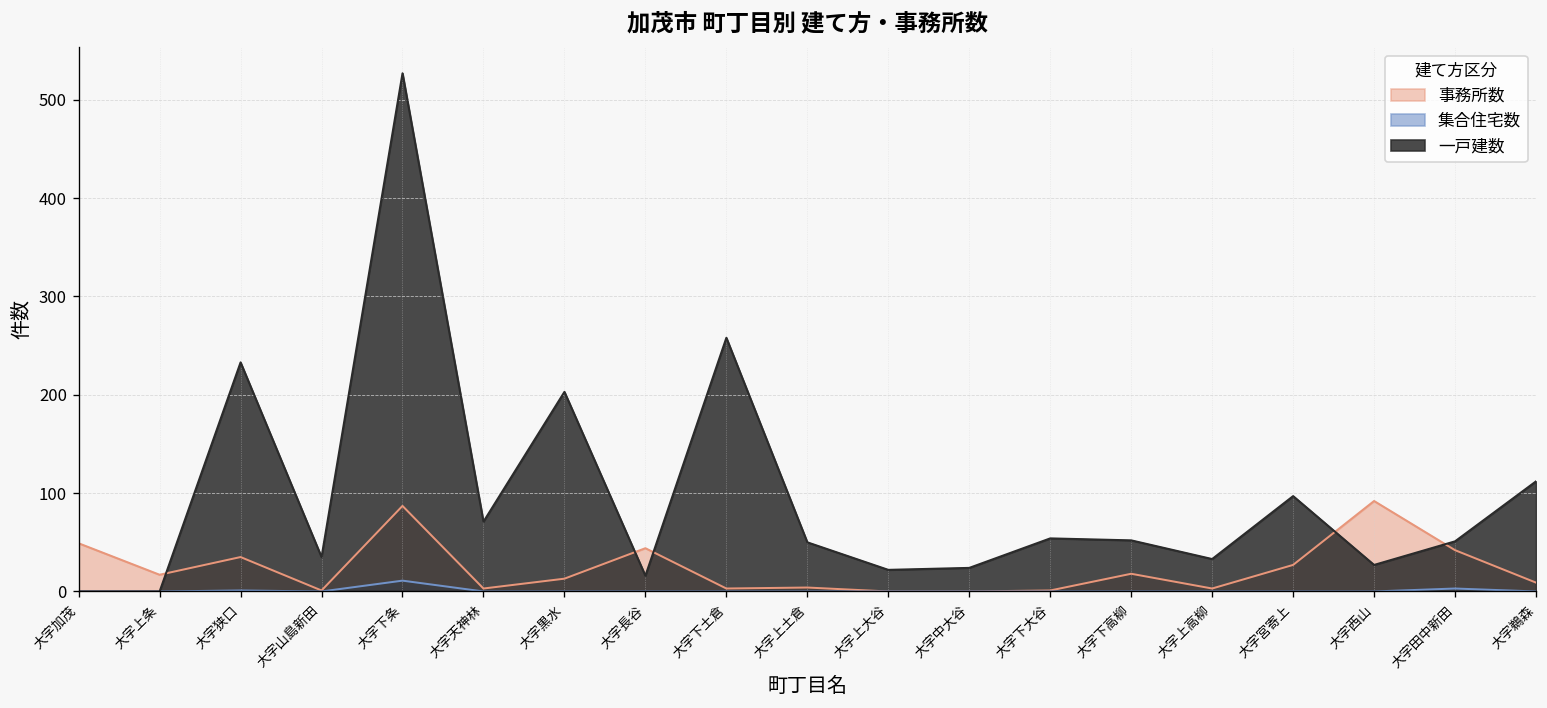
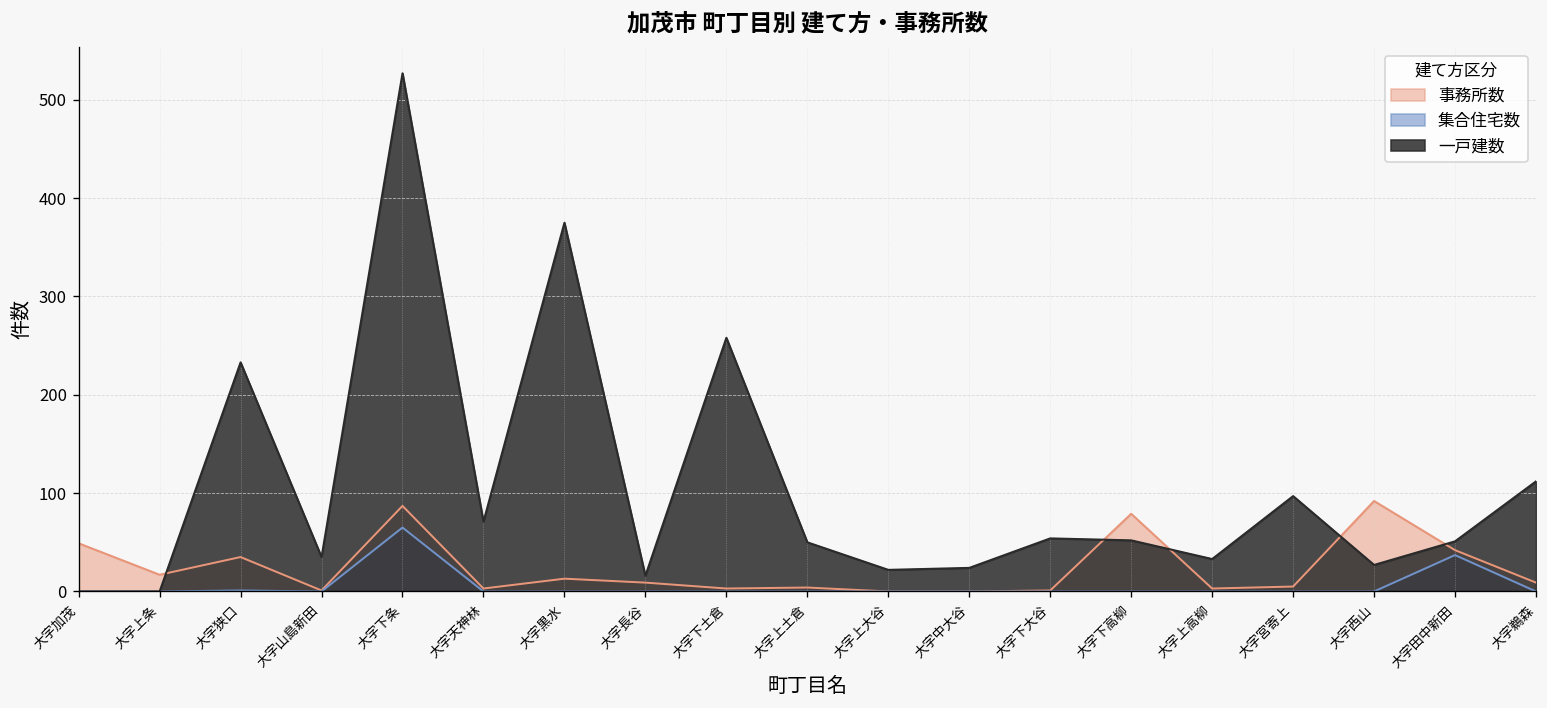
  {
    "事務所数": {
      "大字加茂": 50,
      "大字上条": 20,
      "大字狭口": 40,
      "大字下条": 90,
      "大字黒水": 10,
-     "大字長谷": 40,
+     "大字長谷": 10,
      "大字上土倉": 0,
-     "大字下高柳": 20,
-     "大字宮寄上": 30,
+     "大字下高柳": 80,
+     "大字宮寄上": 10,
      "大字西山": 90,
      "大字田中新田": 40,
      "大字鵜森": 10
    },
    "集合住宅数": {
      "大字狭口": 0,
-     "大字下条": 10,
+     "大字下条": 70,
      "大字黒水": 0,
      "大字長谷": 0,
      "大字上土倉": 0,
      "大字下高柳": 0,
      "大字宮寄上": 0,
      "大字西山": 0,
-     "大字田中新田": 0,
+     "大字田中新田": 40,
      "大字鵜森": 0
    },
    "一戸建数": {
      "大字狭口": 230,
      "大字山島新田": 40,
      "大字下条": 530,
      "大字天神林": 70,
-     "大字黒水": 200,
+     "大字黒水": 380,
      "大字長谷": 20,
      "大字下土倉": 260,
      "大字上土倉": 50,
      "大字上大谷": 20,
      "大字中大谷": 20,
      "大字下大谷": 50,
      "大字下高柳": 50,
      "大字上高柳": 30,
      "大字宮寄上": 100,
      "大字西山": 30,
      "大字田中新田": 50,
      "大字鵜森": 110
    }
  }
